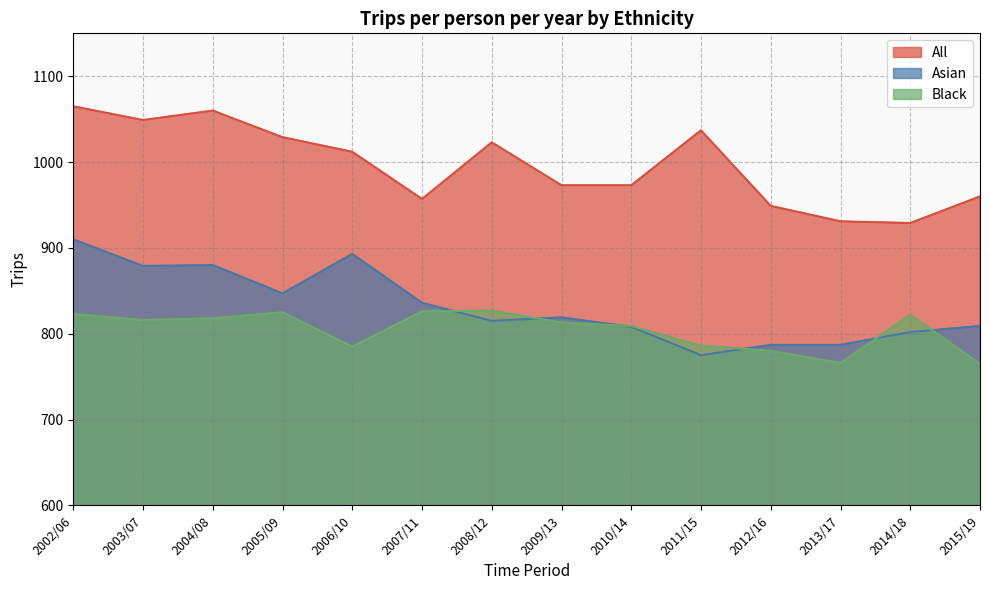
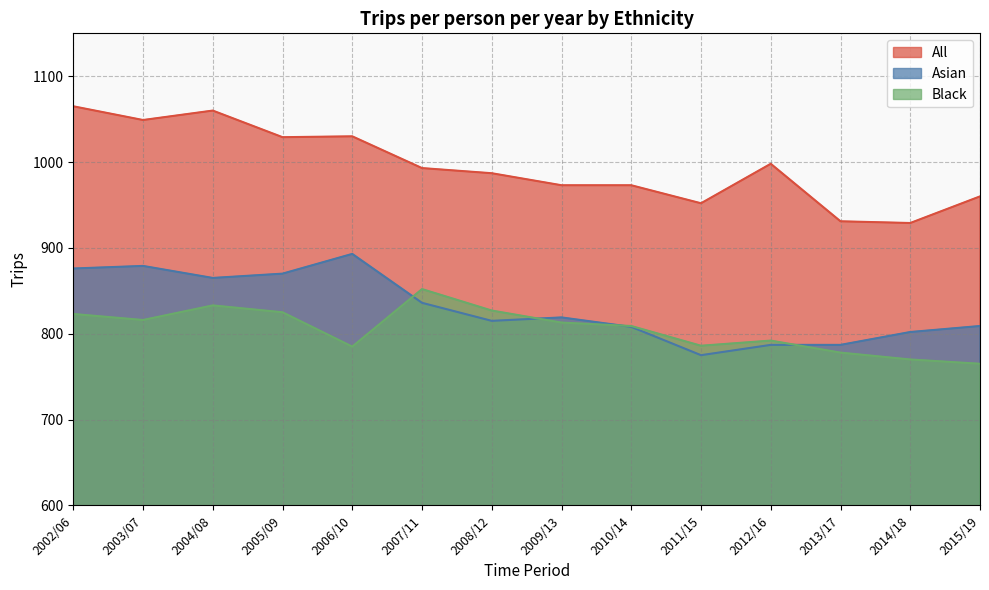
  {
    "All": {
      "2002/06": 1070,
      "2003/07": 1050,
      "2004/08": 1060,
      "2005/09": 1030,
-     "2006/10": 1010,
-     "2007/11": 960,
-     "2008/12": 1020,
+     "2006/10": 1030,
+     "2007/11": 990,
+     "2008/12": 990,
      "2009/13": 970,
      "2010/14": 970,
-     "2011/15": 1040,
-     "2012/16": 950,
+     "2011/15": 950,
+     "2012/16": 1000,
      "2013/17": 930,
      "2014/18": 930,
      "2015/19": 960
    },
    "Asian": {
-     "2002/06": 910,
+     "2002/06": 880,
      "2003/07": 880,
-     "2004/08": 880,
-     "2005/09": 850,
+     "2004/08": 870,
+     "2005/09": 870,
      "2006/10": 890,
      "2007/11": 840,
      "2008/12": 820,
      "2009/13": 820,
      "2011/15": 780,
      "2012/16": 790,
      "2013/17": 790,
      "2014/18": 800,
      "2015/19": 810
    },
    "Black": {
      "2002/06": 820,
      "2003/07": 820,
-     "2004/08": 820,
+     "2004/08": 830,
      "2005/09": 830,
      "2006/10": 790,
-     "2007/11": 830,
+     "2007/11": 850,
      "2008/12": 830,
      "2009/13": 810,
      "2011/15": 790,
-     "2012/16": 780,
-     "2013/17": 770,
-     "2014/18": 820,
+     "2012/16": 790,
+     "2013/17": 780,
+     "2014/18": 770,
      "2015/19": 770
    }
  }
